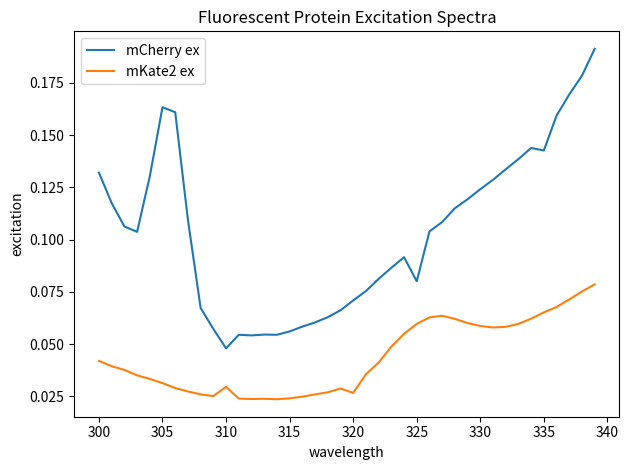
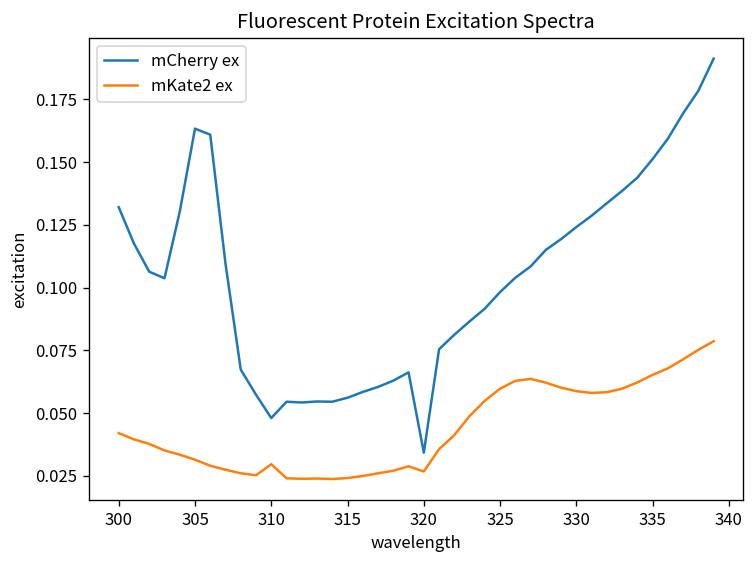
  {
    "mCherry ex": {
      "300": 0.132,
      "305": 0.163,
      "310": 0.048,
      "315": 0.056,
-     "320": 0.071,
-     "325": 0.080,
+     "320": 0.034,
+     "325": 0.098,
      "330": 0.124,
-     "335": 0.143
+     "335": 0.151
    },
    "mKate2 ex": {
      "300": 0.042,
      "305": 0.031,
      "310": 0.030,
      "315": 0.024,
      "320": 0.027,
      "325": 0.060,
      "330": 0.059,
      "335": 0.065
    }
  }
